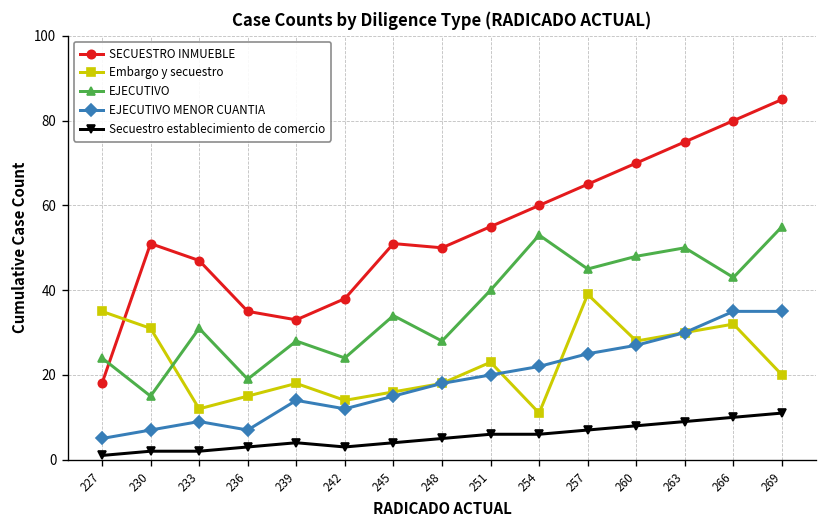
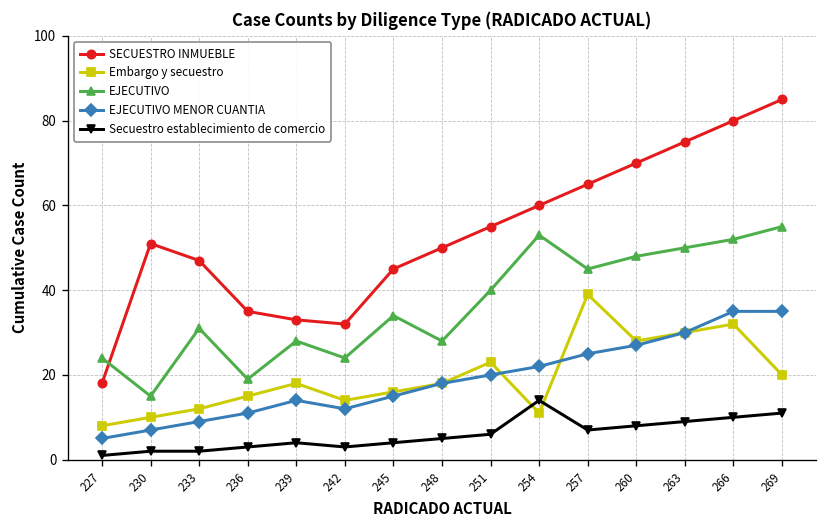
  {
    "SECUESTRO INMUEBLE": {
      "227": 18,
      "230": 51,
      "233": 47,
      "236": 35,
      "239": 33,
-     "242": 38,
-     "245": 51,
+     "242": 32,
+     "245": 45,
      "248": 50,
      "251": 55,
      "254": 60,
      "257": 65,
      "260": 70,
      "263": 75,
      "266": 80,
      "269": 85
    },
    "Embargo y secuestro": {
-     "227": 35,
-     "230": 31,
+     "227": 8,
+     "230": 10,
      "233": 12,
      "236": 15,
      "239": 18,
      "242": 14,
      "245": 16,
      "251": 23,
      "254": 11,
      "257": 39,
      "260": 28,
      "266": 32,
      "269": 20
    },
    "EJECUTIVO": {
      "227": 24,
      "230": 15,
      "233": 31,
      "236": 19,
      "239": 28,
      "242": 24,
      "245": 34,
      "248": 28,
      "251": 40,
      "254": 53,
      "257": 45,
      "260": 48,
      "263": 50,
-     "266": 43,
+     "266": 52,
      "269": 55
    },
    "EJECUTIVO MENOR CUANTIA": {
      "227": 5,
      "230": 7,
      "233": 9,
-     "236": 7,
+     "236": 11,
      "239": 14,
      "242": 12,
      "245": 15,
      "251": 20,
      "254": 22,
      "257": 25,
      "260": 27,
      "266": 35,
      "269": 35
    },
    "Secuestro establecimiento de comercio": {
      "227": 1,
      "230": 2,
      "233": 2,
      "236": 3,
      "239": 4,
      "242": 3,
      "245": 4,
      "248": 5,
      "251": 6,
-     "254": 6,
+     "254": 14,
      "257": 7,
      "260": 8,
      "263": 9,
      "266": 10,
      "269": 11
    }
  }
